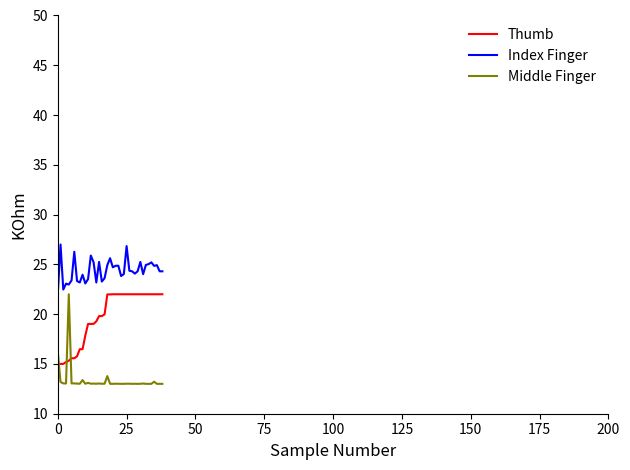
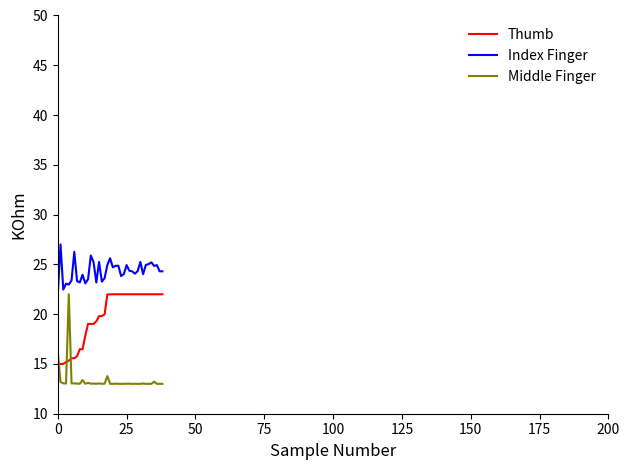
  {
    "Thumb": {
      "0": 15,
      "25": 22
    },
    "Index Finger": {
      "0": 22,
-     "25": 27
+     "25": 25
    },
    "Middle Finger": {
      "0": 16,
      "25": 13
    }
  }
